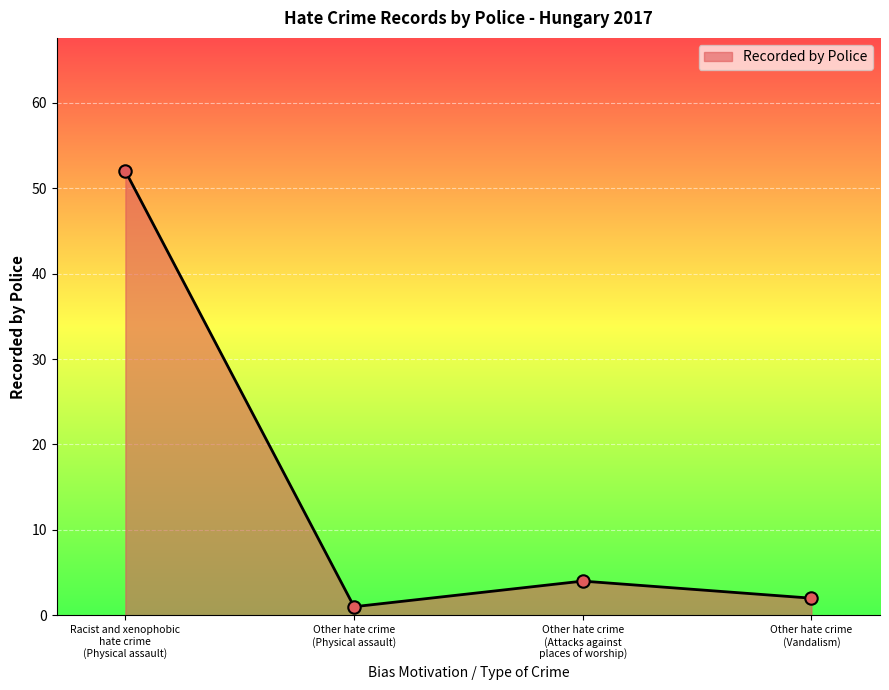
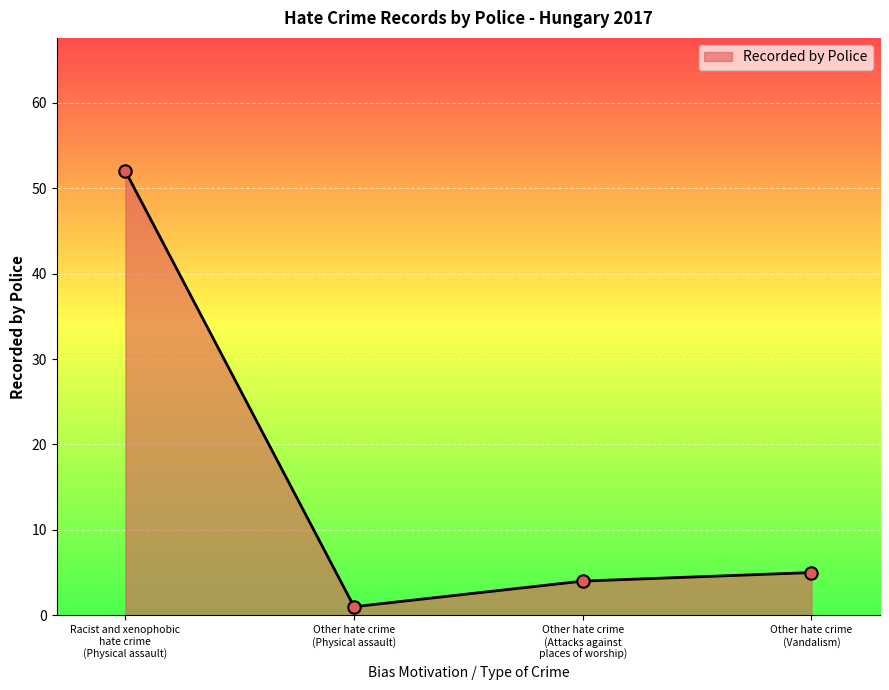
  {
    "Racist and xenophobic hate crime (Physical assault)": 52,
    "Other hate crime (Physical assault)": 1,
    "Other hate crime (Attacks against places of worship)": 4,
-   "Other hate crime (Vandalism)": 2
+   "Other hate crime (Vandalism)": 5
  }
